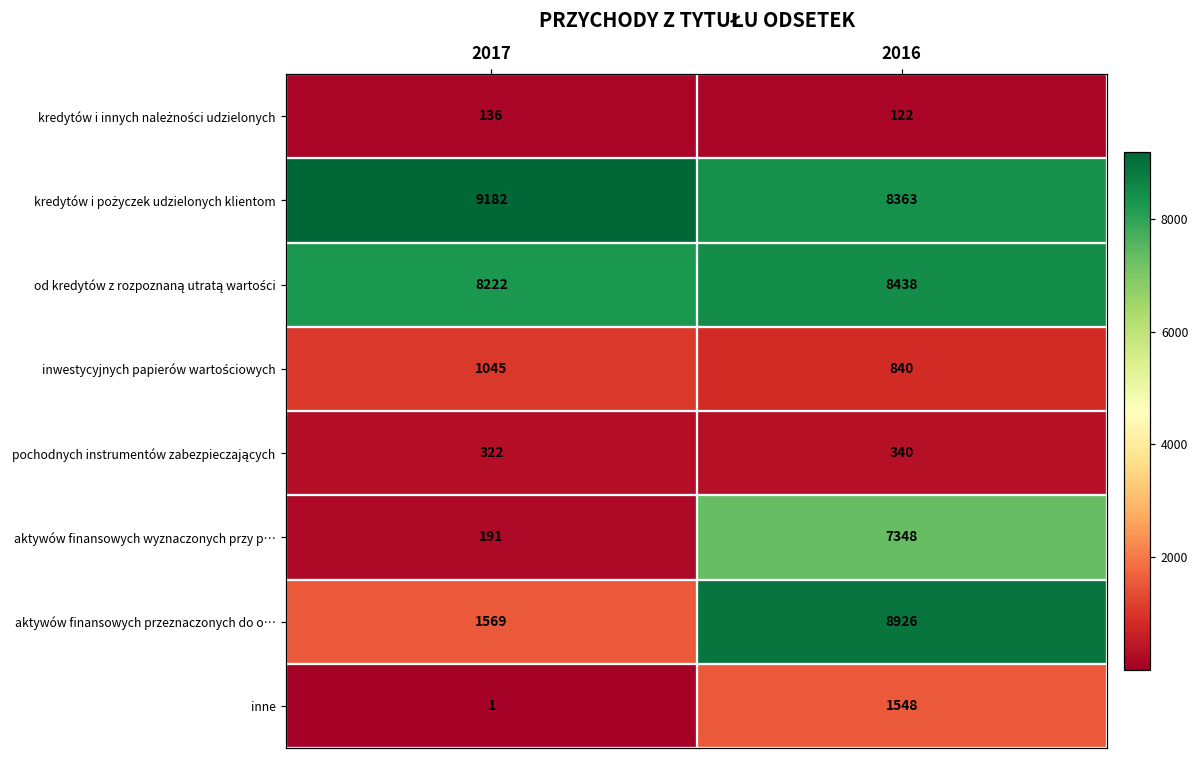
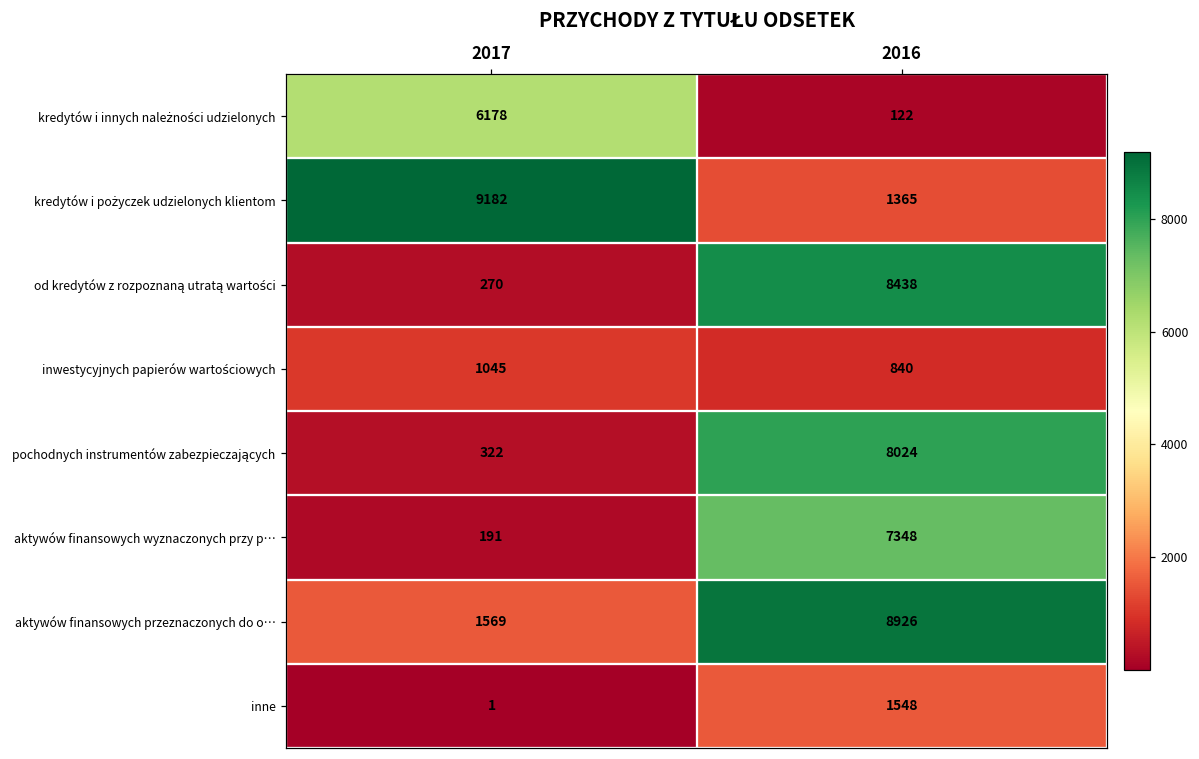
  {
    "kredytów i innych należności udzielonych": {
-     "2017": 136,
+     "2017": 6178,
      "2016": 122
    },
    "kredytów i pożyczek udzielonych klientom": {
      "2017": 9182,
-     "2016": 8363
+     "2016": 1365
    },
    "od kredytów z rozpoznaną utratą wartości": {
-     "2017": 8222,
+     "2017": 270,
      "2016": 8438
    },
    "inwestycyjnych papierów wartościowych": {
      "2017": 1045,
      "2016": 840
    },
    "pochodnych instrumentów zabezpieczających": {
      "2017": 322,
-     "2016": 340
+     "2016": 8024
    },
    "aktywów finansowych wyznaczonych przy p…": {
      "2017": 191,
      "2016": 7348
    },
    "aktywów finansowych przeznaczonych do o…": {
      "2017": 1569,
      "2016": 8926
    },
    "inne": {
      "2017": 1,
      "2016": 1548
    }
  }
